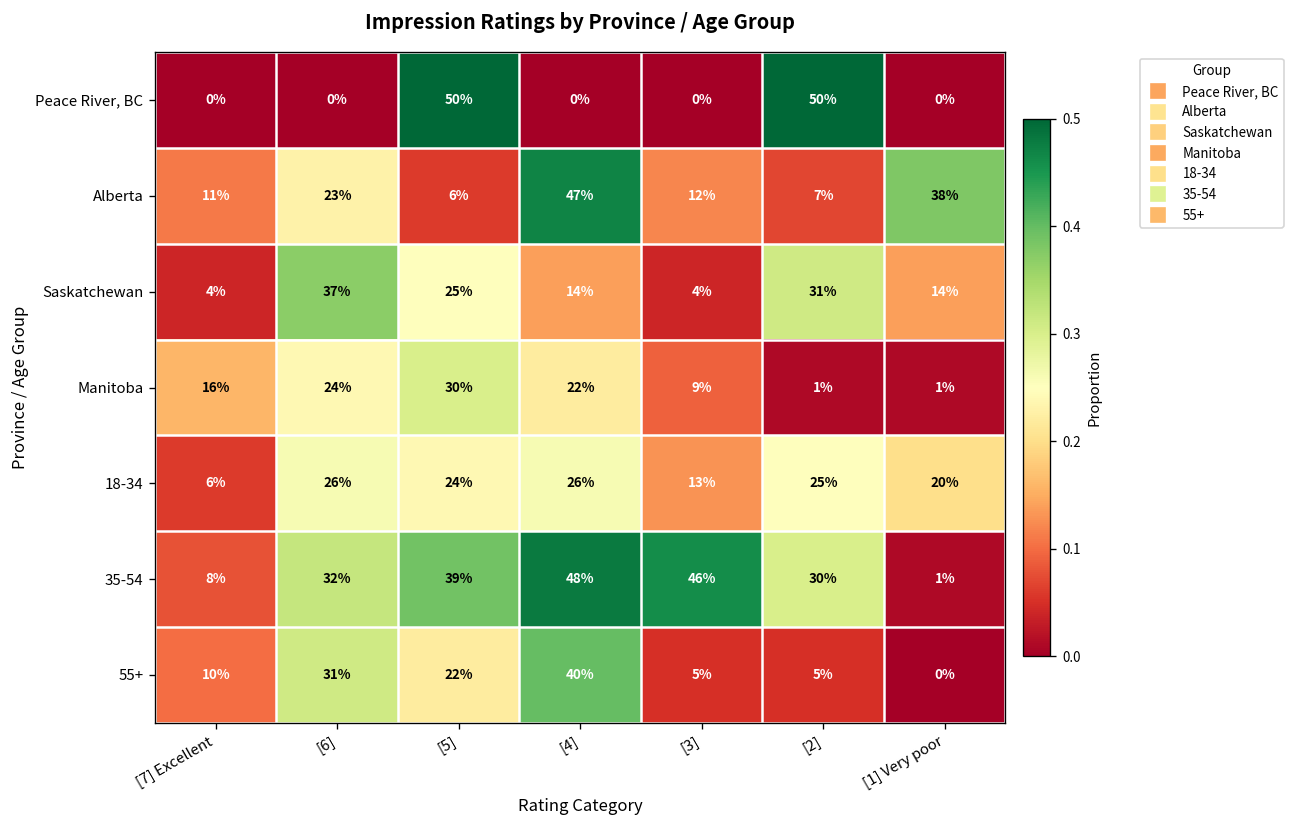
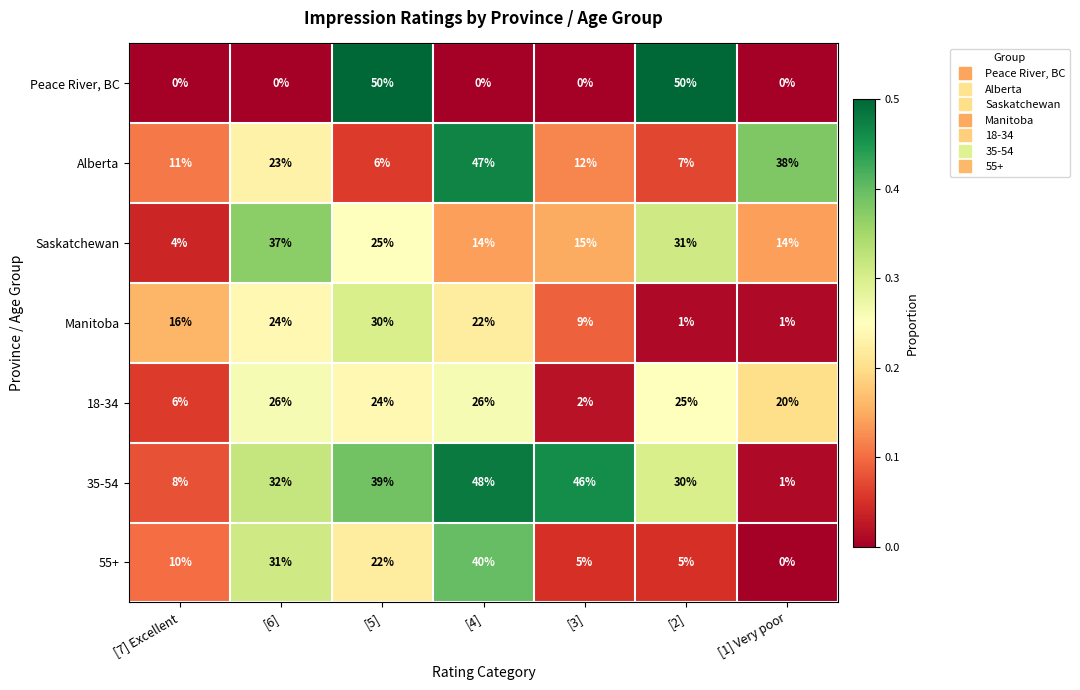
  {
    "Peace River, BC": {
      "[7] Excellent": "0%",
      "[6]": "0%",
      "[5]": "50%",
      "[4]": "0%",
      "[3]": "0%",
      "[2]": "50%",
      "[1] Very poor": "0%"
    },
    "Alberta": {
      "[7] Excellent": "11%",
      "[6]": "23%",
      "[5]": "6%",
      "[4]": "47%",
      "[3]": "12%",
      "[2]": "7%",
      "[1] Very poor": "38%"
    },
    "Saskatchewan": {
      "[7] Excellent": "4%",
      "[6]": "37%",
      "[5]": "25%",
      "[4]": "14%",
-     "[3]": "4%",
+     "[3]": "15%",
      "[2]": "31%",
      "[1] Very poor": "14%"
    },
    "Manitoba": {
      "[7] Excellent": "16%",
      "[6]": "24%",
      "[5]": "30%",
      "[4]": "22%",
      "[3]": "9%",
      "[2]": "1%",
      "[1] Very poor": "1%"
    },
    "18-34": {
      "[7] Excellent": "6%",
      "[6]": "26%",
      "[5]": "24%",
      "[4]": "26%",
-     "[3]": "13%",
+     "[3]": "2%",
      "[2]": "25%",
      "[1] Very poor": "20%"
    },
    "35-54": {
      "[7] Excellent": "8%",
      "[6]": "32%",
      "[5]": "39%",
      "[4]": "48%",
      "[3]": "46%",
      "[2]": "30%",
      "[1] Very poor": "1%"
    },
    "55+": {
      "[7] Excellent": "10%",
      "[6]": "31%",
      "[5]": "22%",
      "[4]": "40%",
      "[3]": "5%",
      "[2]": "5%",
      "[1] Very poor": "0%"
    }
  }
